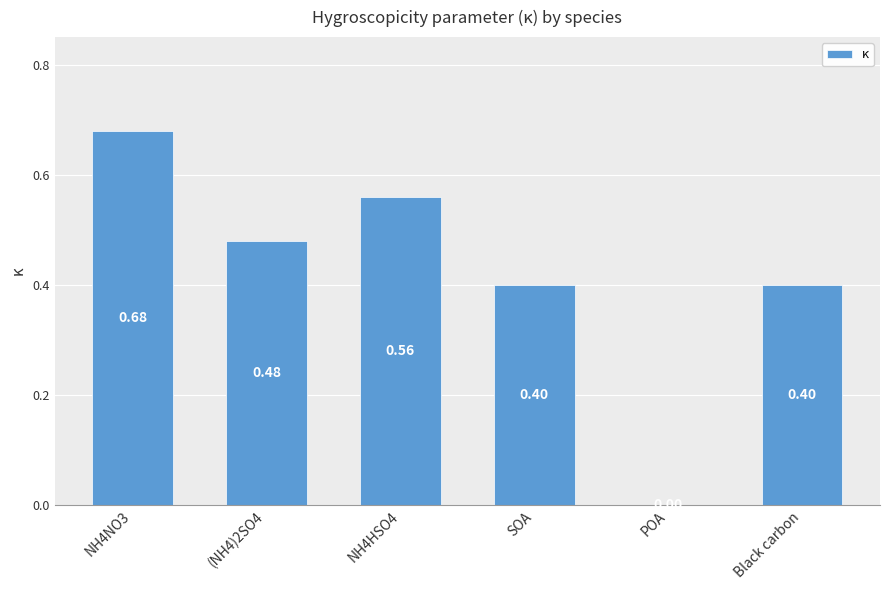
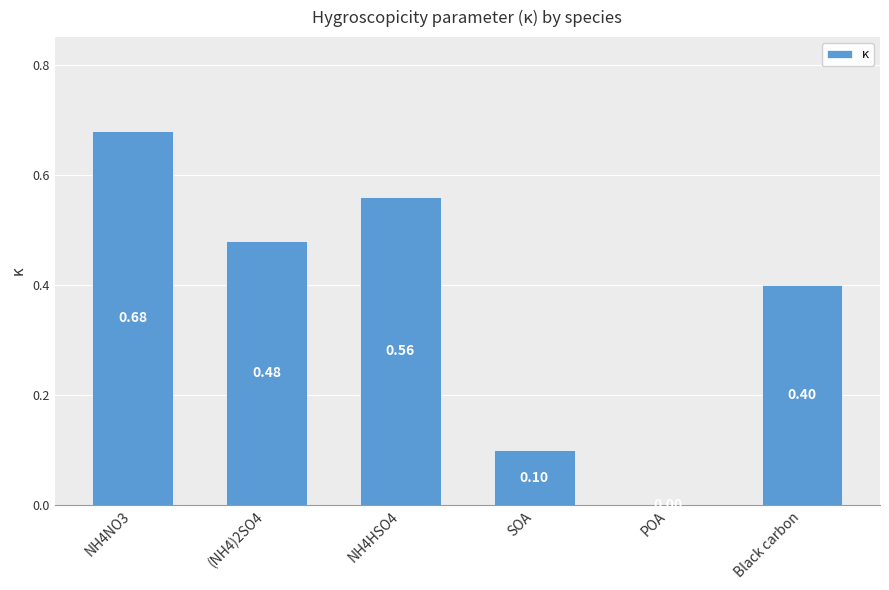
  {
    "NH4NO3": 0.68,
    "(NH4)2SO4": 0.48,
    "NH4HSO4": 0.56,
-   "SOA": 0.40,
+   "SOA": 0.10,
    "Black carbon": 0.40
  }
